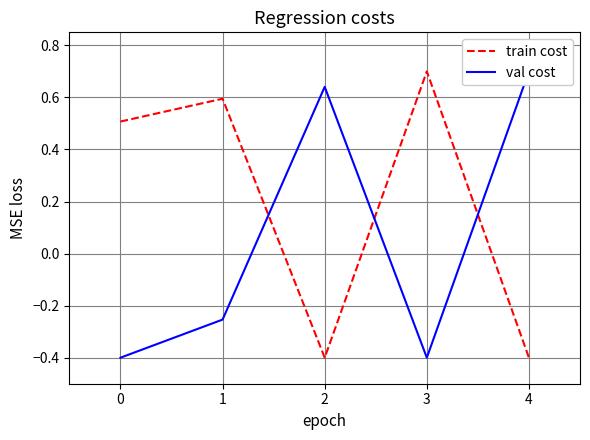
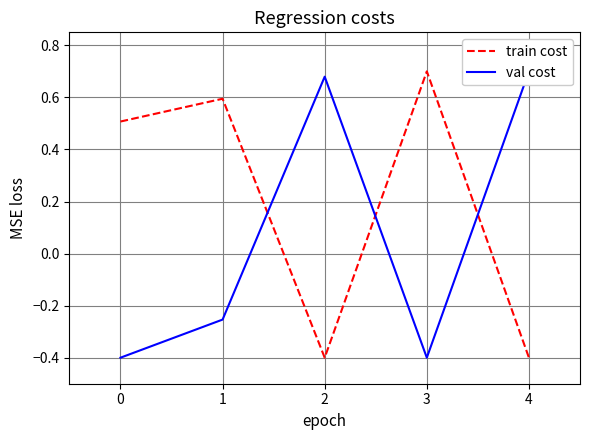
  {
    "train cost": {
      "0": 0.51,
      "1": 0.59,
      "2": -0.40,
      "3": 0.70,
      "4": -0.40
    },
    "val cost": {
      "0": -0.40,
      "1": -0.25,
-     "2": 0.64,
+     "2": 0.68,
      "3": -0.40
    }
  }
